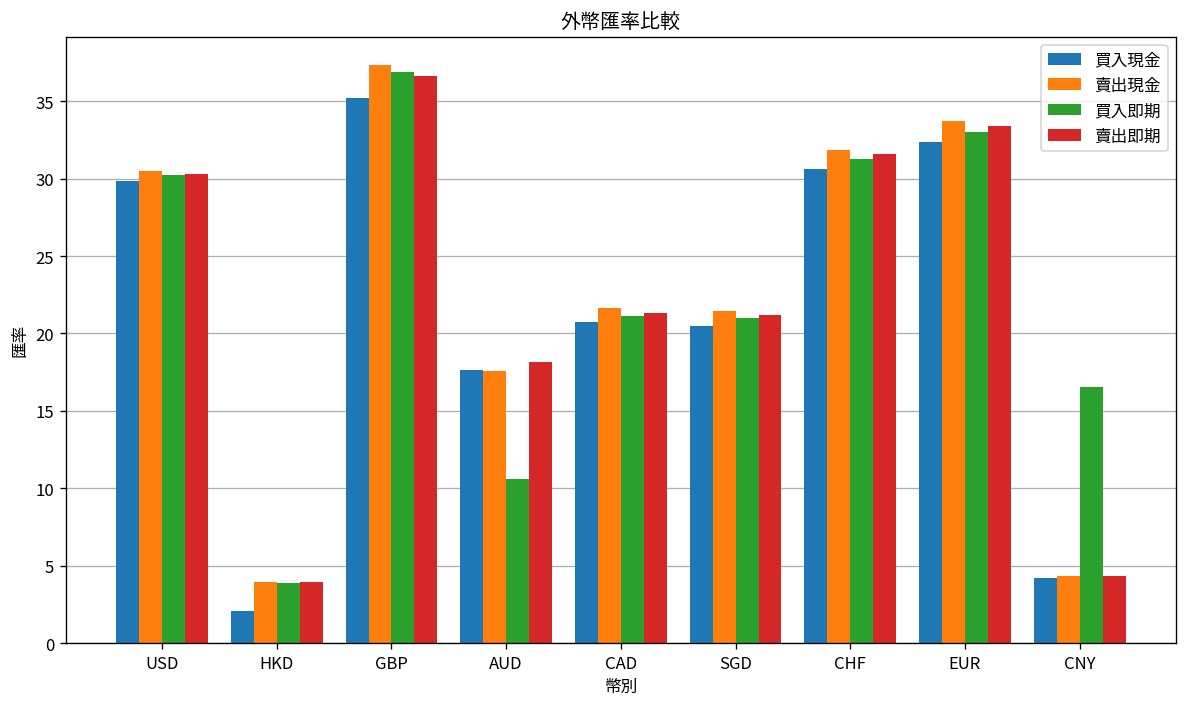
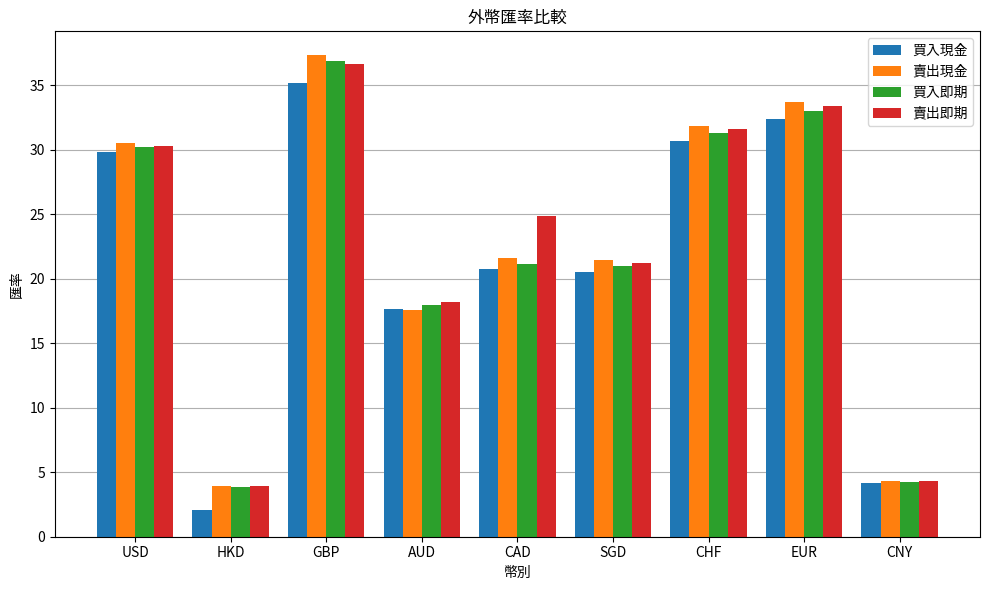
  {
    "買入現金": {
      "USD": 29.9,
      "HKD": 2.1,
      "GBP": 35.2,
      "AUD": 17.7,
      "CAD": 20.7,
      "SGD": 20.5,
      "CHF": 30.6,
      "EUR": 32.4,
      "CNY": 4.2
    },
    "賣出現金": {
      "USD": 30.5,
      "HKD": 3.9,
      "GBP": 37.3,
      "AUD": 17.6,
      "CAD": 21.6,
      "SGD": 21.4,
      "CHF": 31.8,
      "EUR": 33.7,
      "CNY": 4.4
    },
    "買入即期": {
      "USD": 30.2,
      "HKD": 3.9,
      "GBP": 36.9,
-     "AUD": 10.6,
+     "AUD": 17.9,
      "CAD": 21.1,
      "SGD": 21.0,
      "CHF": 31.3,
      "EUR": 33.0,
-     "CNY": 16.6
+     "CNY": 4.3
    },
    "賣出即期": {
      "USD": 30.3,
      "HKD": 3.9,
      "GBP": 36.6,
      "AUD": 18.2,
-     "CAD": 21.3,
+     "CAD": 24.9,
      "SGD": 21.2,
      "CHF": 31.6,
      "EUR": 33.4,
      "CNY": 4.3
    }
  }
